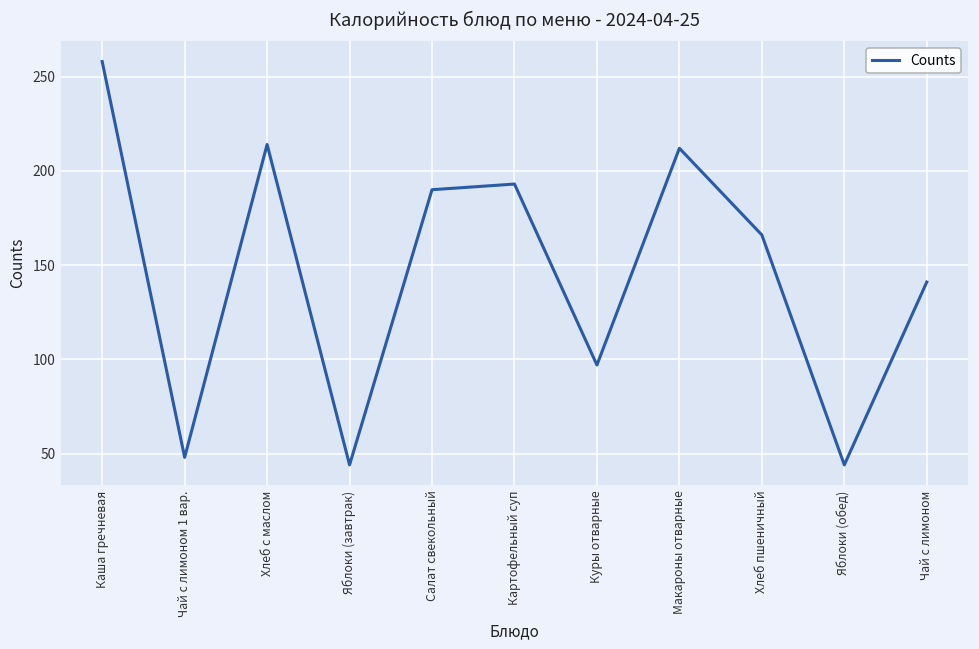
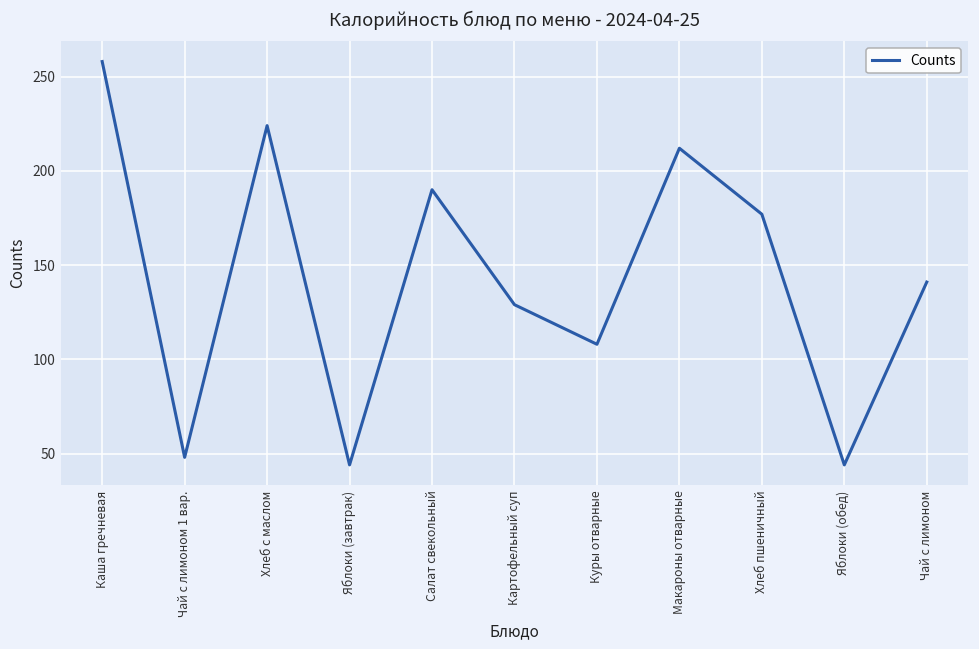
  {
    "Каша гречневая": 258,
    "Чай с лимоном 1 вар.": 48,
-   "Хлеб с маслом": 214,
+   "Хлеб с маслом": 224,
    "Яблоки (завтрак)": 44,
    "Салат свекольный": 190,
-   "Картофельный суп": 193,
-   "Куры отварные": 97,
+   "Картофельный суп": 129,
+   "Куры отварные": 108,
    "Макароны отварные": 212,
-   "Хлеб пшеничный": 166,
+   "Хлеб пшеничный": 177,
    "Яблоки (обед)": 44,
    "Чай с лимоном": 141
  }
